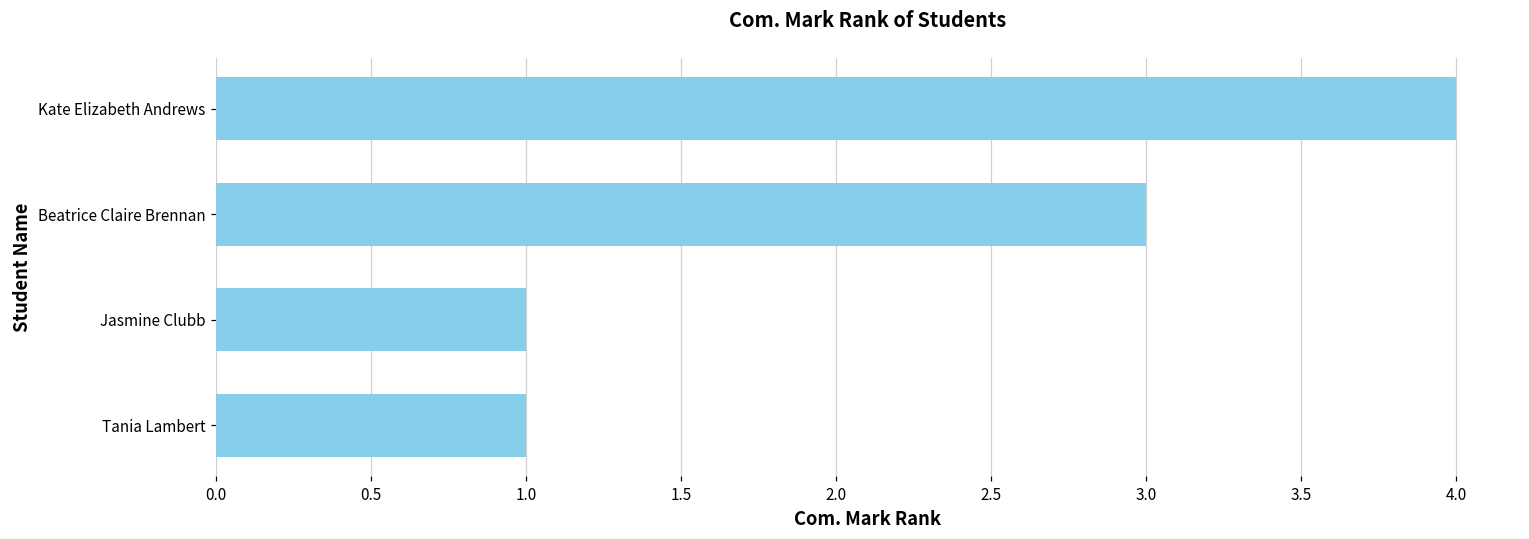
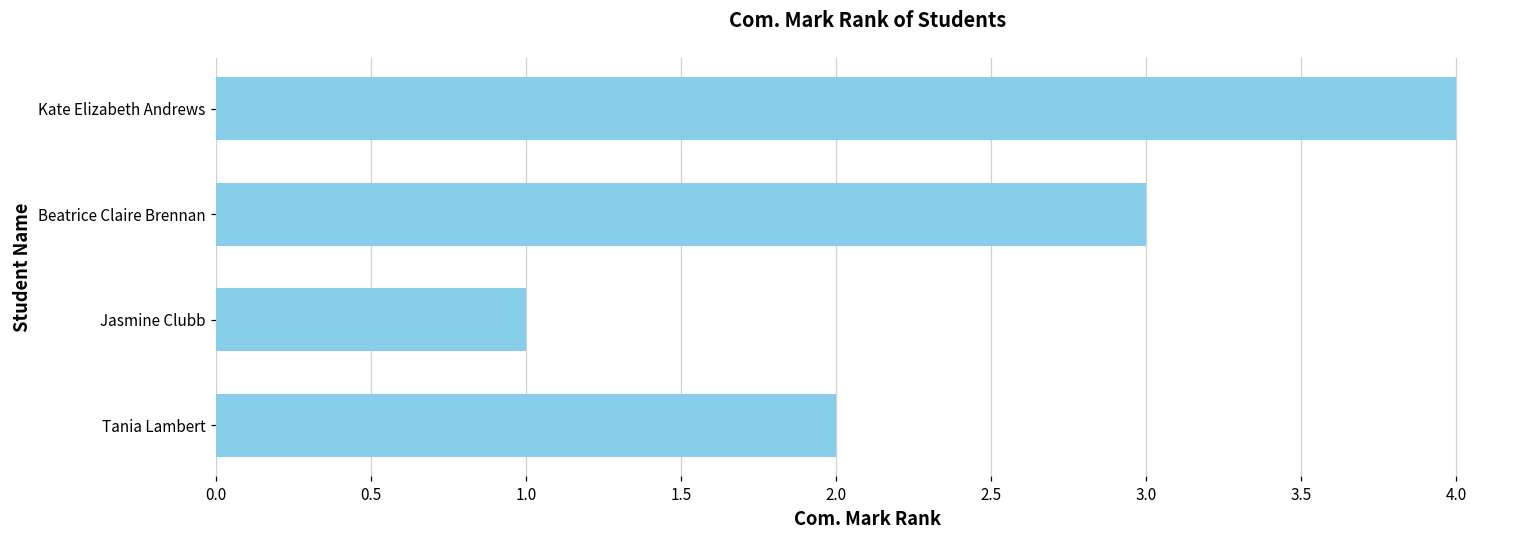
  {
    "Kate Elizabeth Andrews": 4,
    "Beatrice Claire Brennan": 3,
    "Jasmine Clubb": 1,
-   "Tania Lambert": 1
+   "Tania Lambert": 2
  }
